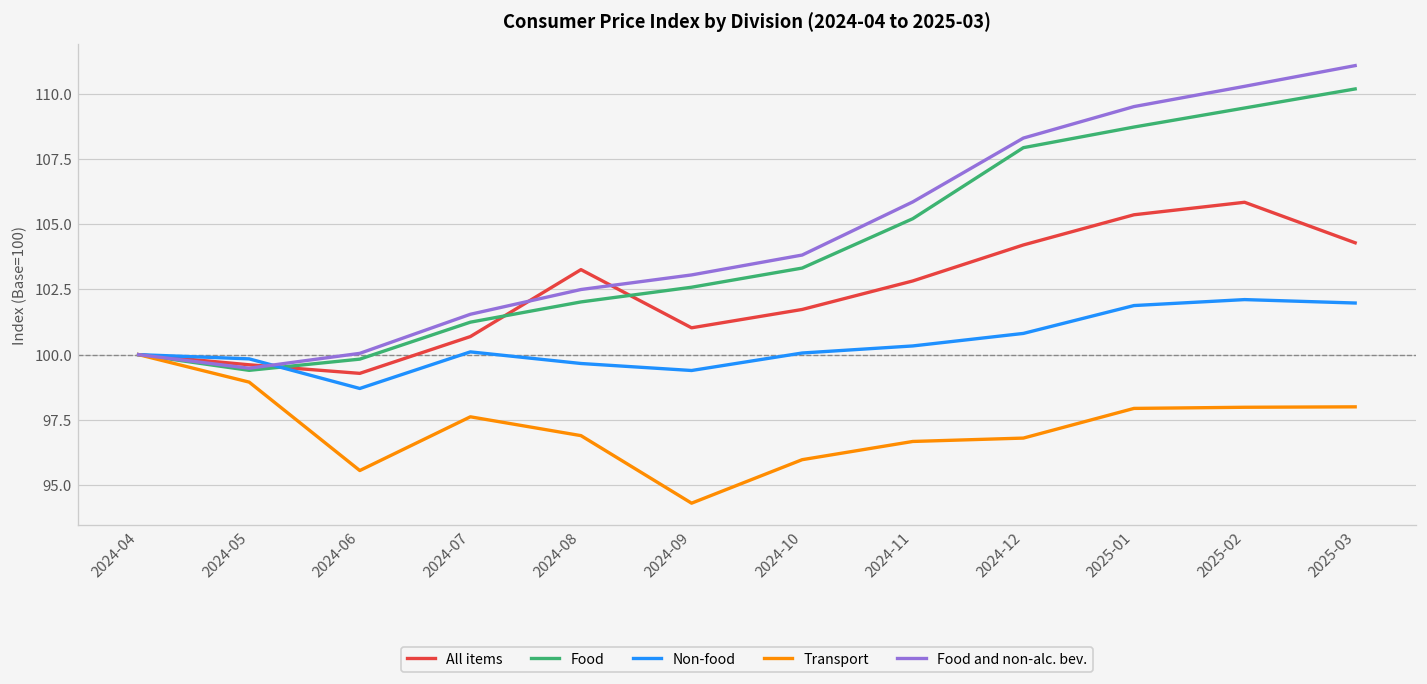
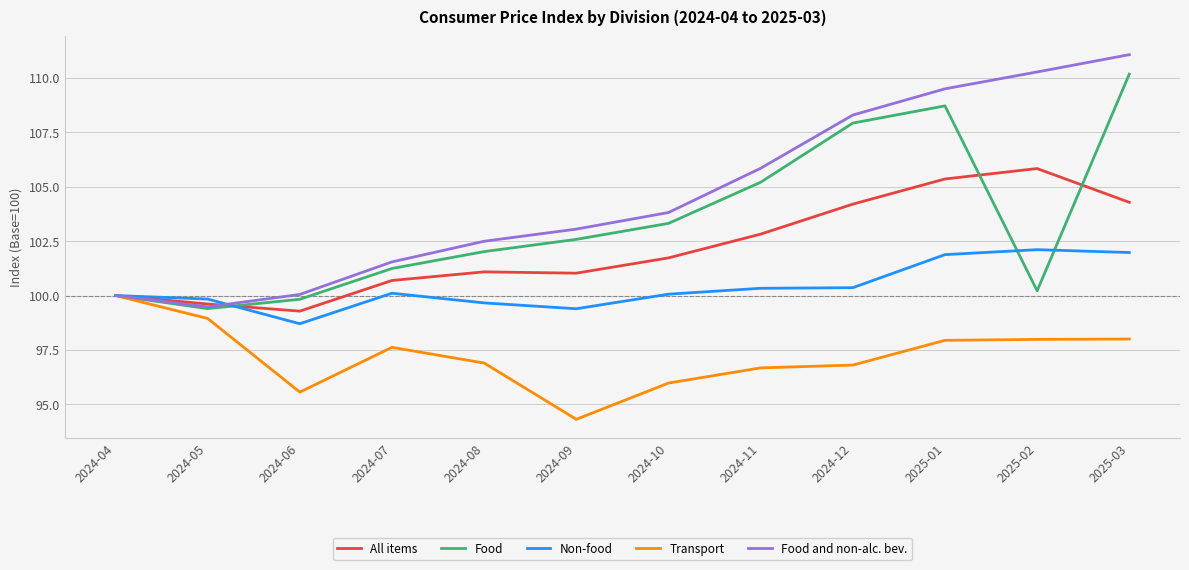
  {
    "All items": {
      "2024-05": 99.6,
      "2024-06": 99.3,
      "2024-07": 100.7,
-     "2024-08": 103.3,
+     "2024-08": 101.1,
      "2024-09": 101.0,
      "2024-10": 101.7,
      "2024-11": 102.8,
      "2024-12": 104.2,
      "2025-01": 105.4,
      "2025-02": 105.8,
      "2025-03": 104.3
    },
    "Food": {
      "2024-06": 99.8,
      "2024-07": 101.2,
      "2024-08": 102.0,
      "2024-09": 102.6,
      "2024-10": 103.3,
      "2024-11": 105.2,
      "2024-12": 107.9,
      "2025-01": 108.7,
-     "2025-02": 109.4,
+     "2025-02": 100.2,
      "2025-03": 110.2
    },
    "Non-food": {
      "2024-05": 99.8,
      "2024-06": 98.7,
      "2024-07": 100.1,
      "2024-08": 99.7,
      "2024-09": 99.4,
      "2024-10": 100.1,
      "2024-11": 100.3,
-     "2024-12": 100.8,
+     "2024-12": 100.4,
      "2025-01": 101.9,
      "2025-02": 102.1,
      "2025-03": 102.0
    },
    "Transport": {
      "2024-05": 98.9,
      "2024-06": 95.6,
      "2024-07": 97.6,
      "2024-08": 96.9,
      "2024-09": 94.3,
      "2024-10": 96.0,
      "2024-11": 96.7,
      "2024-12": 96.8,
      "2025-01": 97.9,
      "2025-02": 98.0,
      "2025-03": 98.0
    },
    "Food and non-alc. bev.": {
      "2024-06": 100.0,
      "2024-07": 101.5,
      "2024-08": 102.5,
      "2024-09": 103.1,
      "2024-10": 103.8,
      "2024-11": 105.8,
      "2024-12": 108.3,
      "2025-01": 109.5,
      "2025-02": 110.3,
      "2025-03": 111.1
    }
  }
